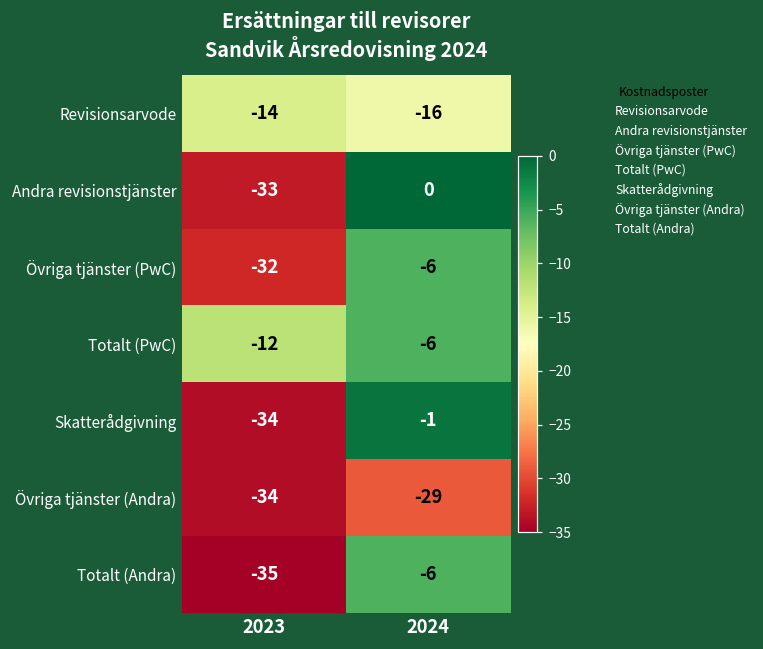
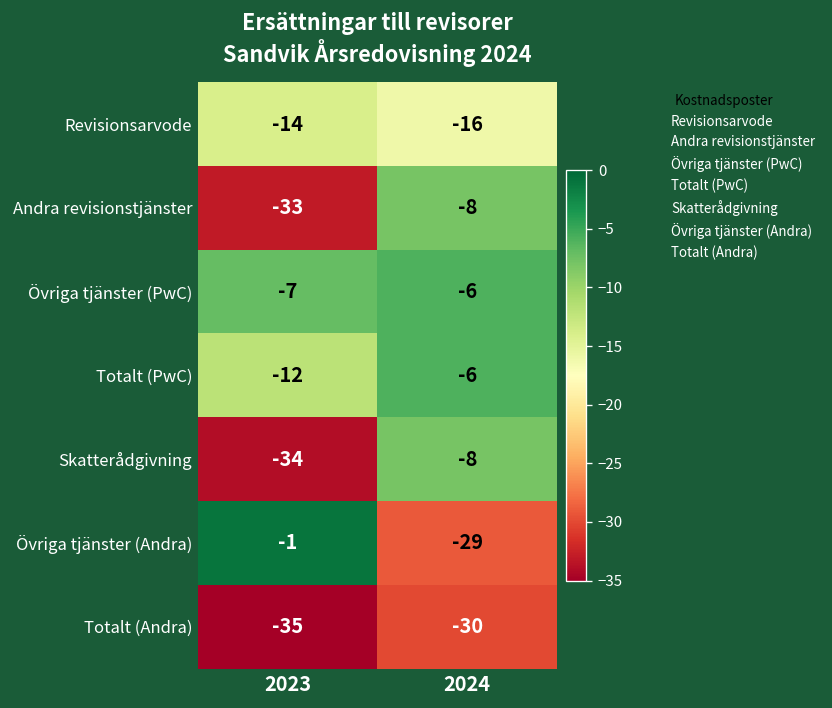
  {
    "Revisionsarvode": {
      "2023": -14,
      "2024": -16
    },
    "Andra revisionstjänster": {
      "2023": -33,
-     "2024": 0
+     "2024": -8
    },
    "Övriga tjänster (PwC)": {
-     "2023": -32,
+     "2023": -7,
      "2024": -6
    },
    "Totalt (PwC)": {
      "2023": -12,
      "2024": -6
    },
    "Skatterådgivning": {
      "2023": -34,
-     "2024": -1
+     "2024": -8
    },
    "Övriga tjänster (Andra)": {
-     "2023": -34,
+     "2023": -1,
      "2024": -29
    },
    "Totalt (Andra)": {
      "2023": -35,
-     "2024": -6
+     "2024": -30
    }
  }
